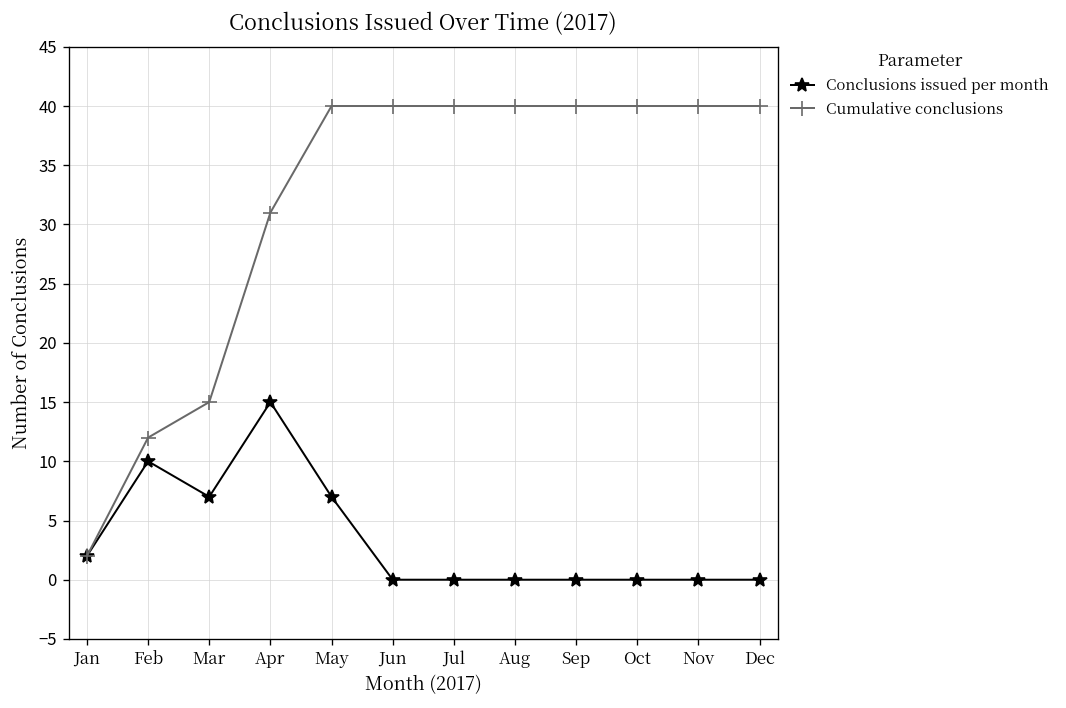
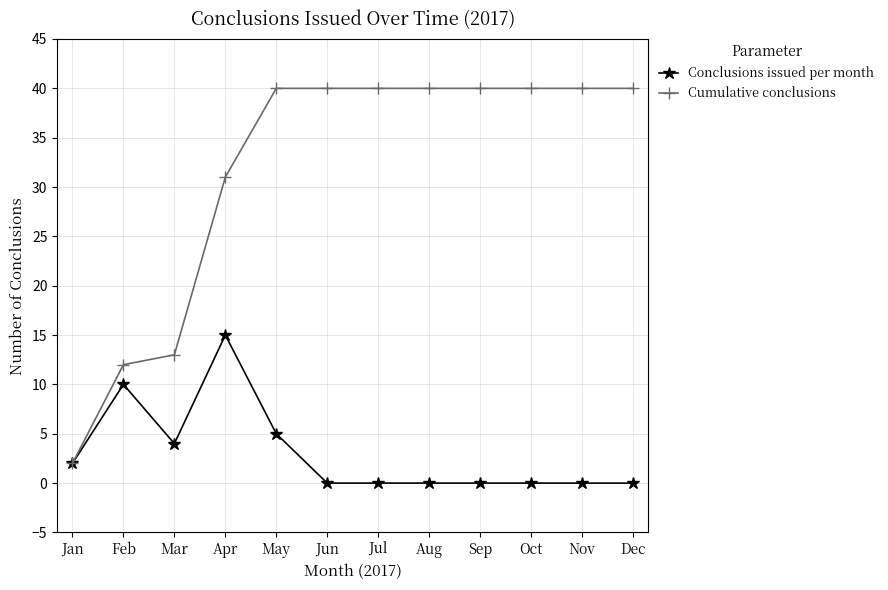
  {
    "Conclusions issued per month": {
      "Feb": 10,
-     "Mar": 7,
+     "Mar": 4,
      "Apr": 15,
-     "May": 7,
+     "May": 5,
      "Jun": 0,
      "Jul": 0,
      "Aug": 0,
      "Sep": 0,
      "Oct": 0,
      "Nov": 0,
      "Dec": 0
    },
    "Cumulative conclusions": {
      "Feb": 12,
-     "Mar": 15,
+     "Mar": 13,
      "Apr": 31,
      "May": 40,
      "Jun": 40,
      "Jul": 40,
      "Aug": 40,
      "Sep": 40,
      "Oct": 40,
      "Nov": 40,
      "Dec": 40
    }
  }
